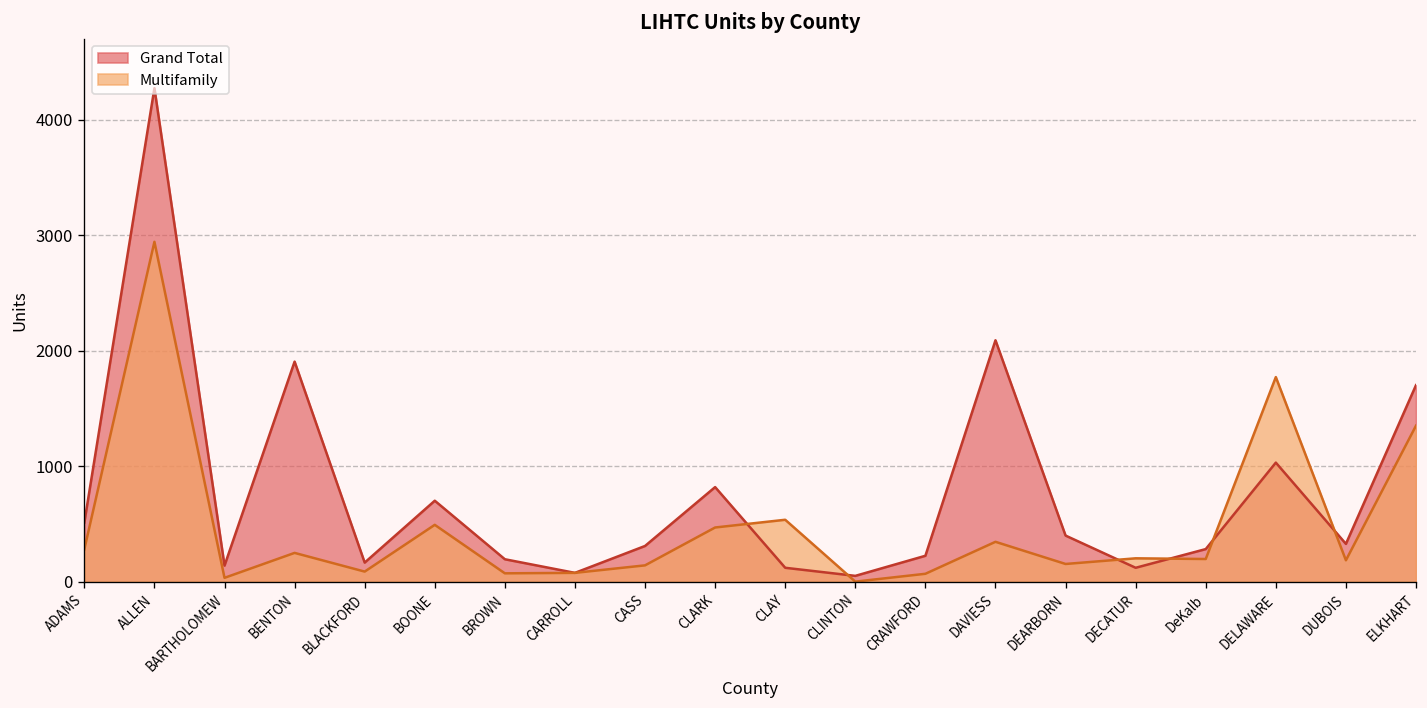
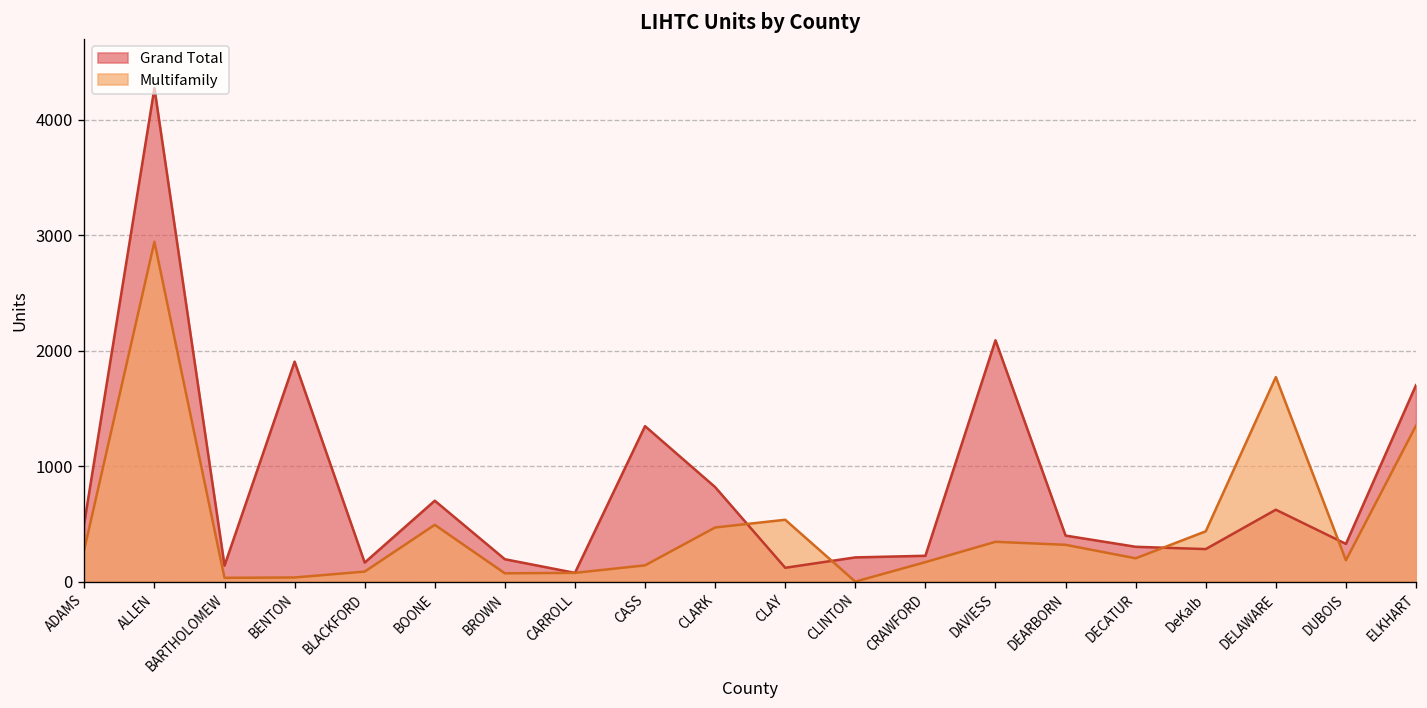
  {
    "Grand Total": {
      "ADAMS": 500,
      "BARTHOLOMEW": 100,
      "BENTON": 1900,
      "BLACKFORD": 200,
      "BOONE": 700,
      "BROWN": 200,
-     "CASS": 300,
+     "CASS": 1300,
      "CLARK": 800,
      "CLAY": 100,
-     "CLINTON": 100,
+     "CLINTON": 200,
      "CRAWFORD": 200,
      "DAVIESS": 2100,
      "DEARBORN": 400,
-     "DECATUR": 100,
+     "DECATUR": 300,
      "DeKalb": 300,
-     "DELAWARE": 1000,
+     "DELAWARE": 600,
      "DUBOIS": 300,
      "ELKHART": 1700
    },
    "Multifamily": {
      "ADAMS": 300,
      "ALLEN": 2900,
      "BARTHOLOMEW": 0,
-     "BENTON": 200,
+     "BENTON": 0,
      "BLACKFORD": 100,
      "BOONE": 500,
      "BROWN": 100,
      "CASS": 100,
      "CLARK": 500,
      "CLAY": 500,
      "CLINTON": 0,
-     "CRAWFORD": 100,
+     "CRAWFORD": 200,
      "DAVIESS": 300,
-     "DEARBORN": 200,
+     "DEARBORN": 300,
      "DECATUR": 200,
-     "DeKalb": 200,
+     "DeKalb": 400,
      "DELAWARE": 1800,
      "DUBOIS": 200,
      "ELKHART": 1400
    }
  }
